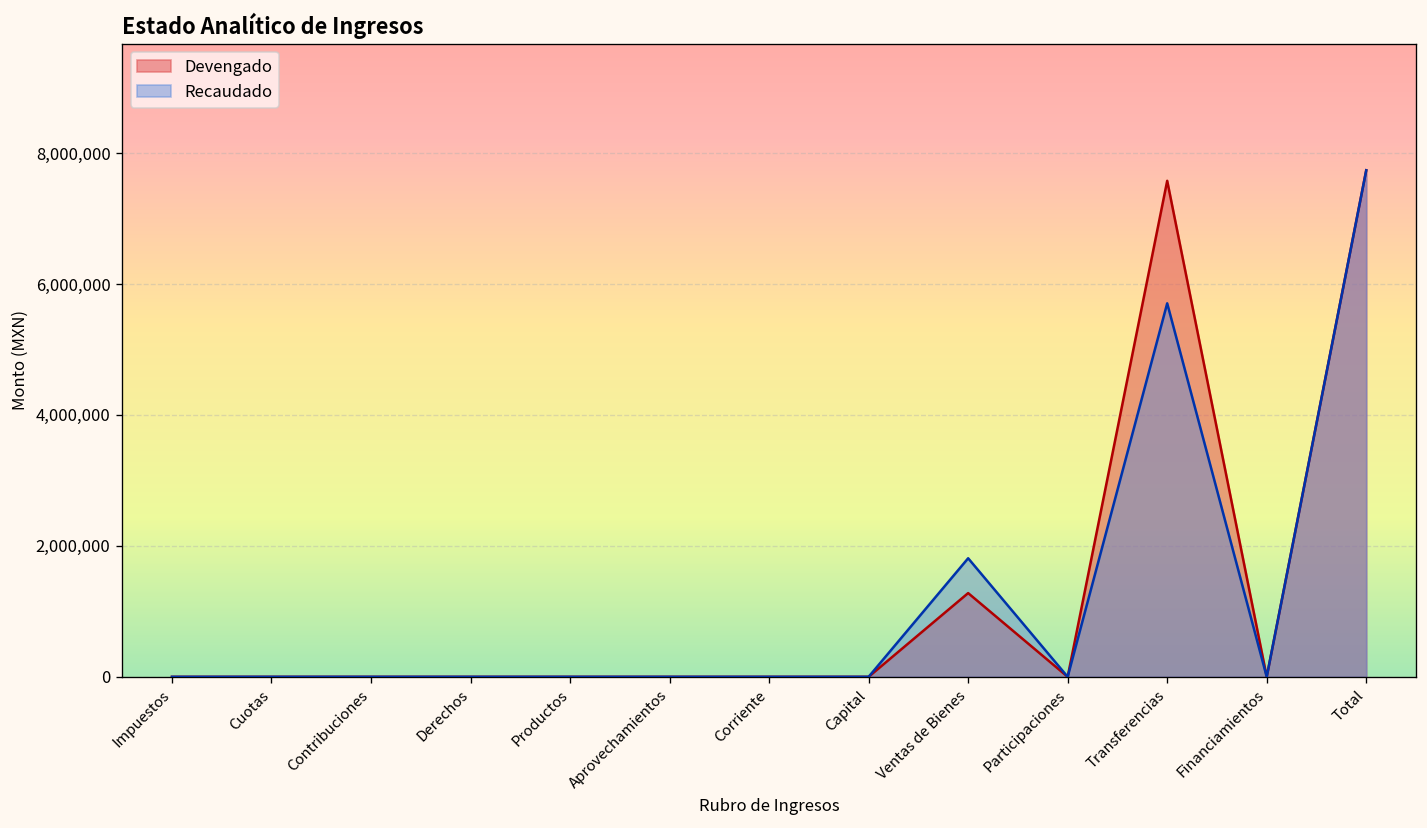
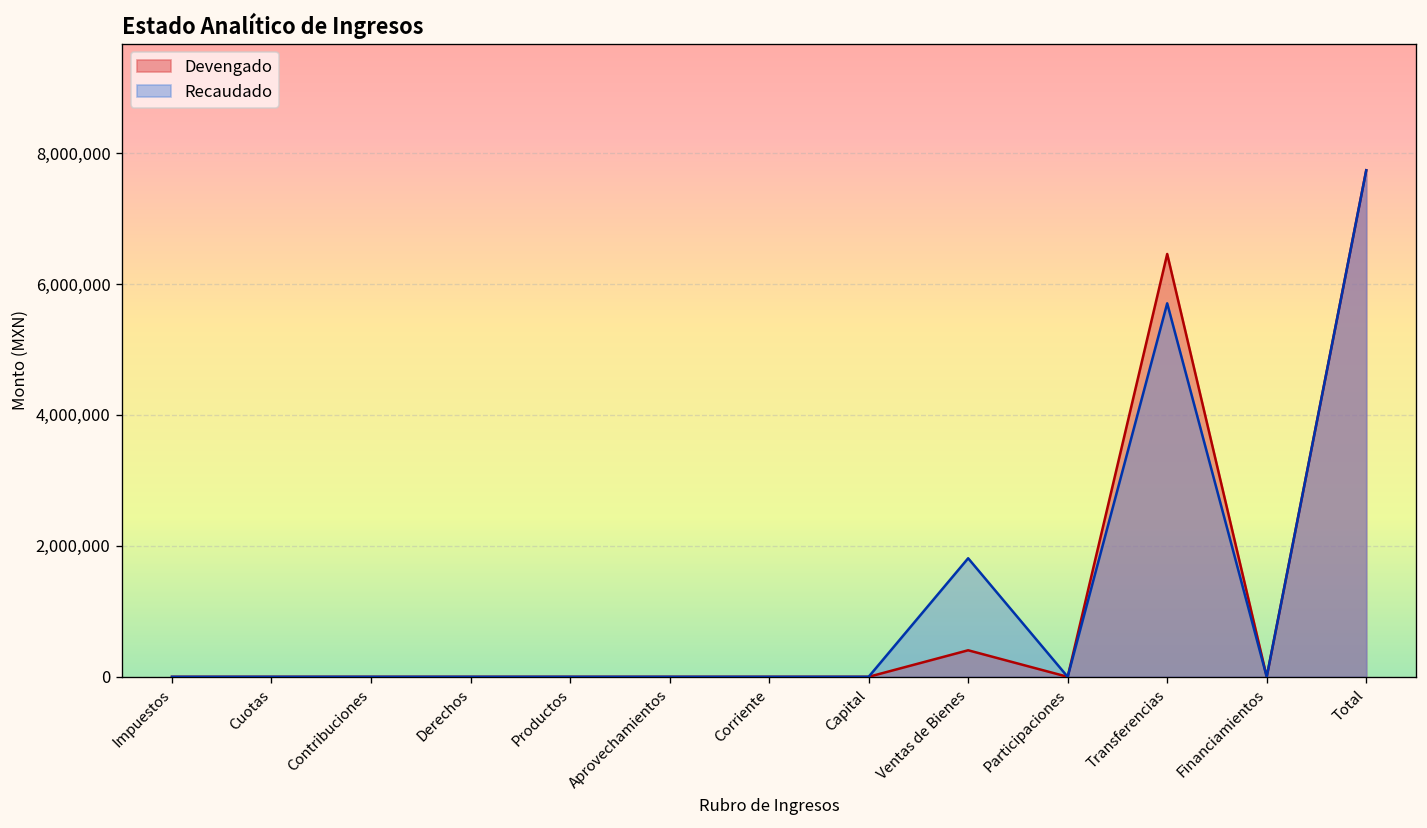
  {
    "Devengado": {
-     "Ventas de Bienes": "1,300,000",
-     "Transferencias": "7,600,000"
+     "Ventas de Bienes": "400,000",
+     "Transferencias": "6,500,000"
    },
    "Recaudado": {
      "Ventas de Bienes": "1,800,000",
      "Transferencias": "5,700,000"
    }
  }
